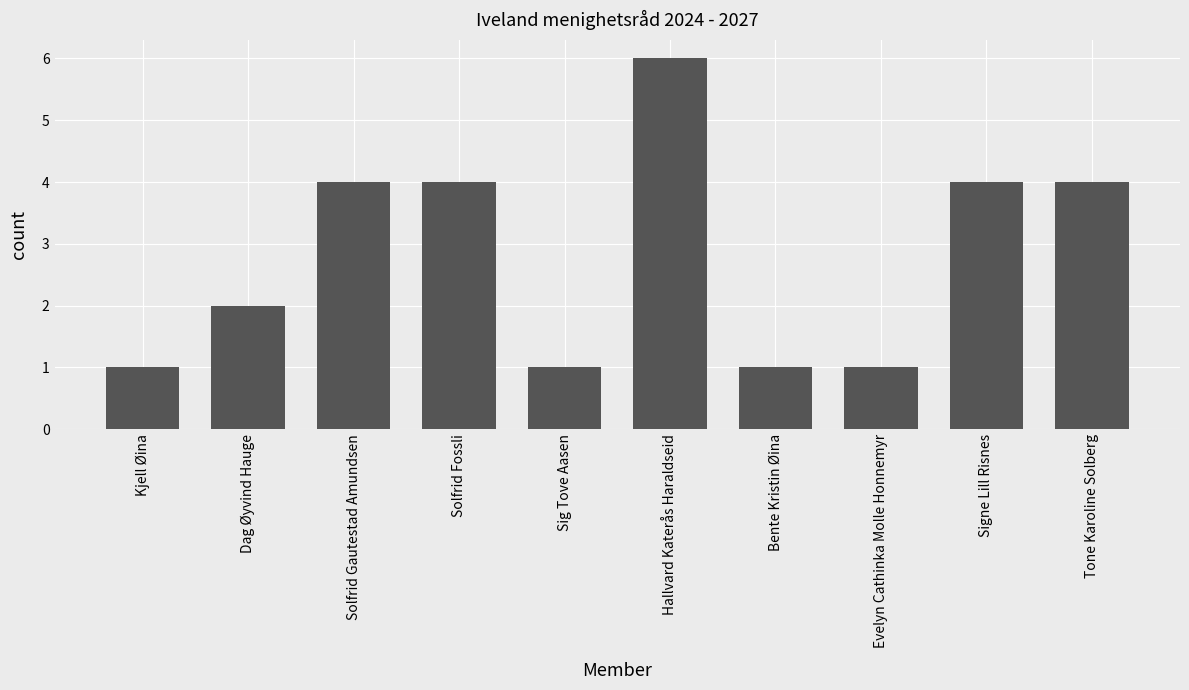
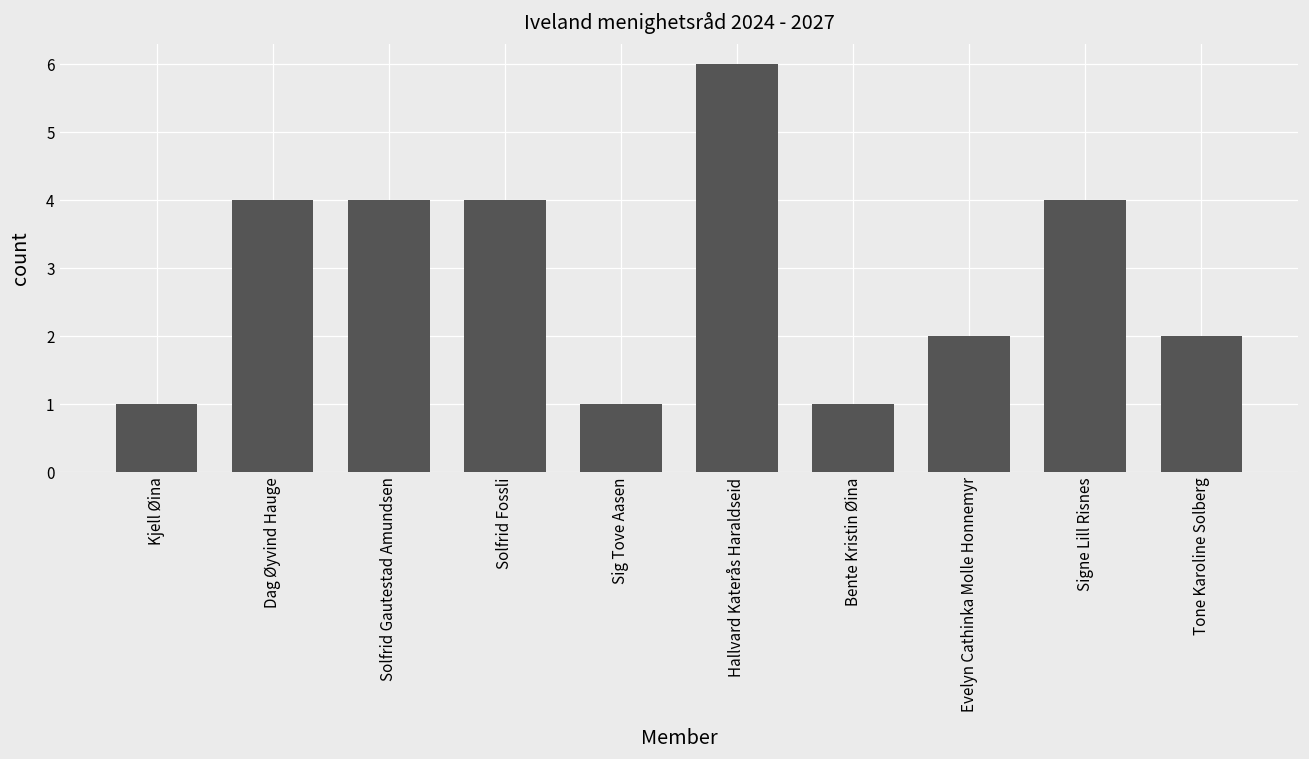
  {
    "Kjell Øina": 1,
-   "Dag Øyvind Hauge": 2,
+   "Dag Øyvind Hauge": 4,
    "Solfrid Gautestad Amundsen": 4,
    "Solfrid Fossli": 4,
    "Sig Tove Aasen": 1,
    "Hallvard Katerås Haraldseid": 6,
    "Bente Kristin Øina": 1,
-   "Evelyn Cathinka Molle Honnemyr": 1,
+   "Evelyn Cathinka Molle Honnemyr": 2,
    "Signe Lill Risnes": 4,
-   "Tone Karoline Solberg": 4
+   "Tone Karoline Solberg": 2
  }
